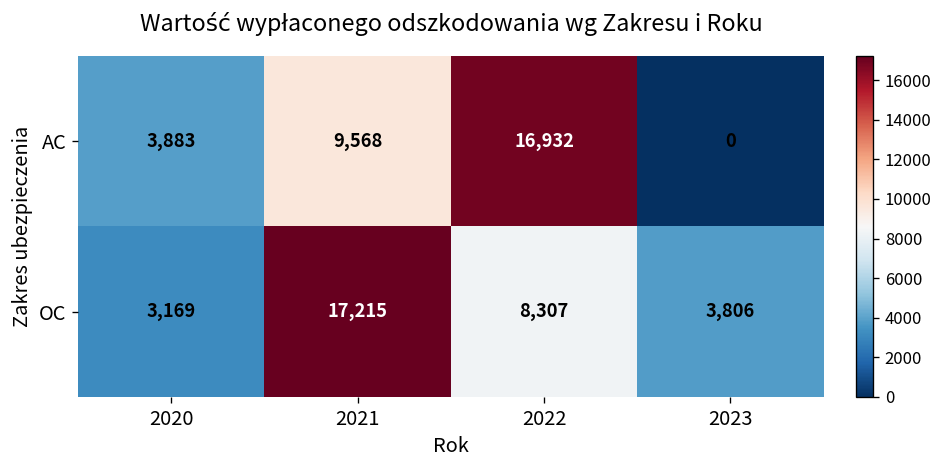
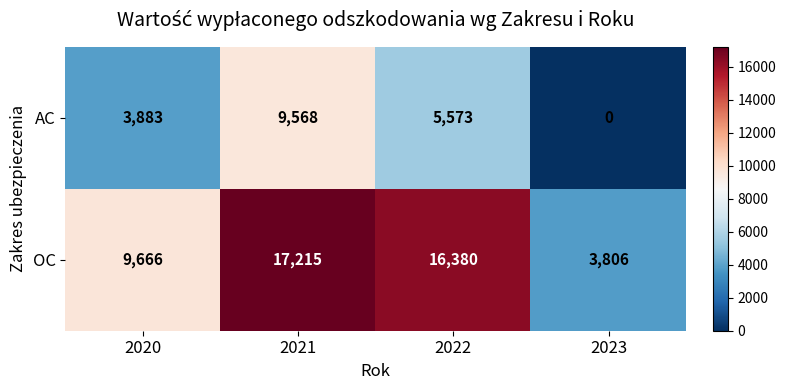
  {
    "AC": {
      "2020": "3,883",
      "2021": "9,568",
-     "2022": "16,932",
+     "2022": "5,573",
      "2023": "0"
    },
    "OC": {
-     "2020": "3,169",
+     "2020": "9,666",
      "2021": "17,215",
-     "2022": "8,307",
+     "2022": "16,380",
      "2023": "3,806"
    }
  }
